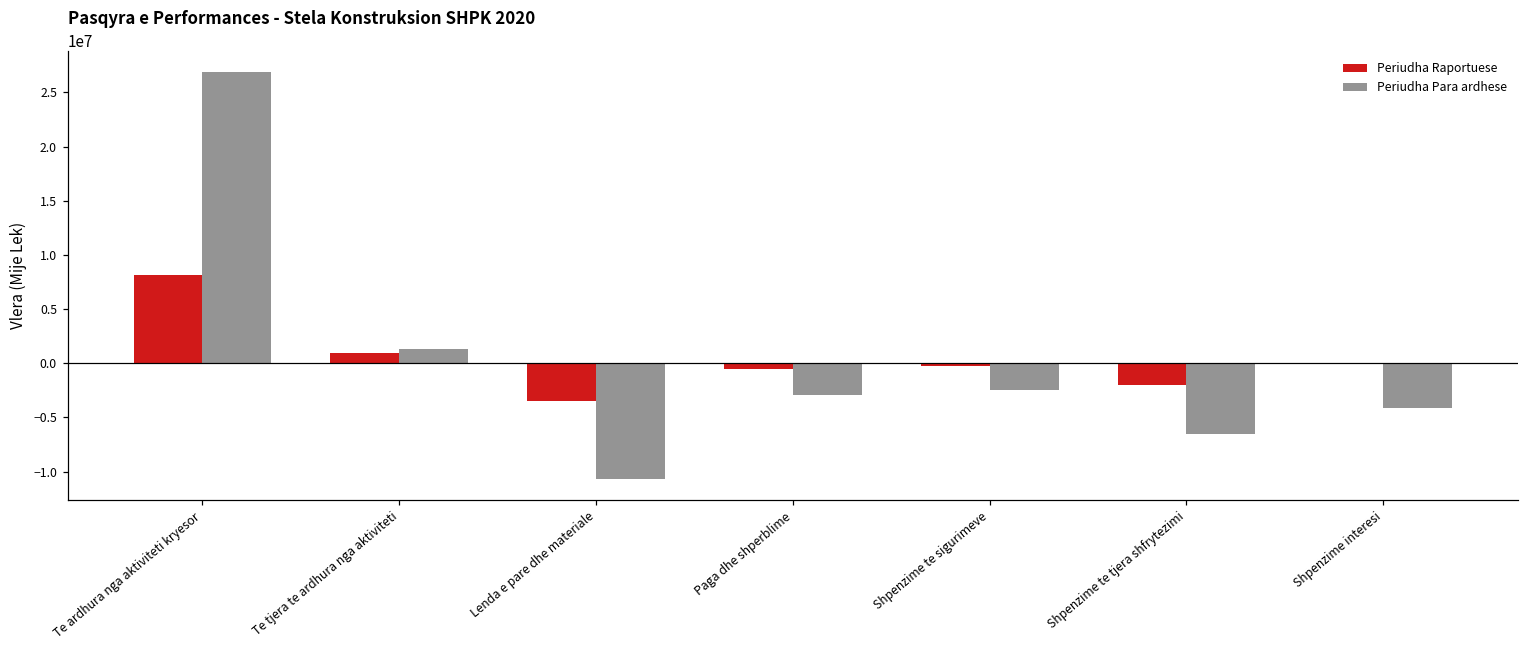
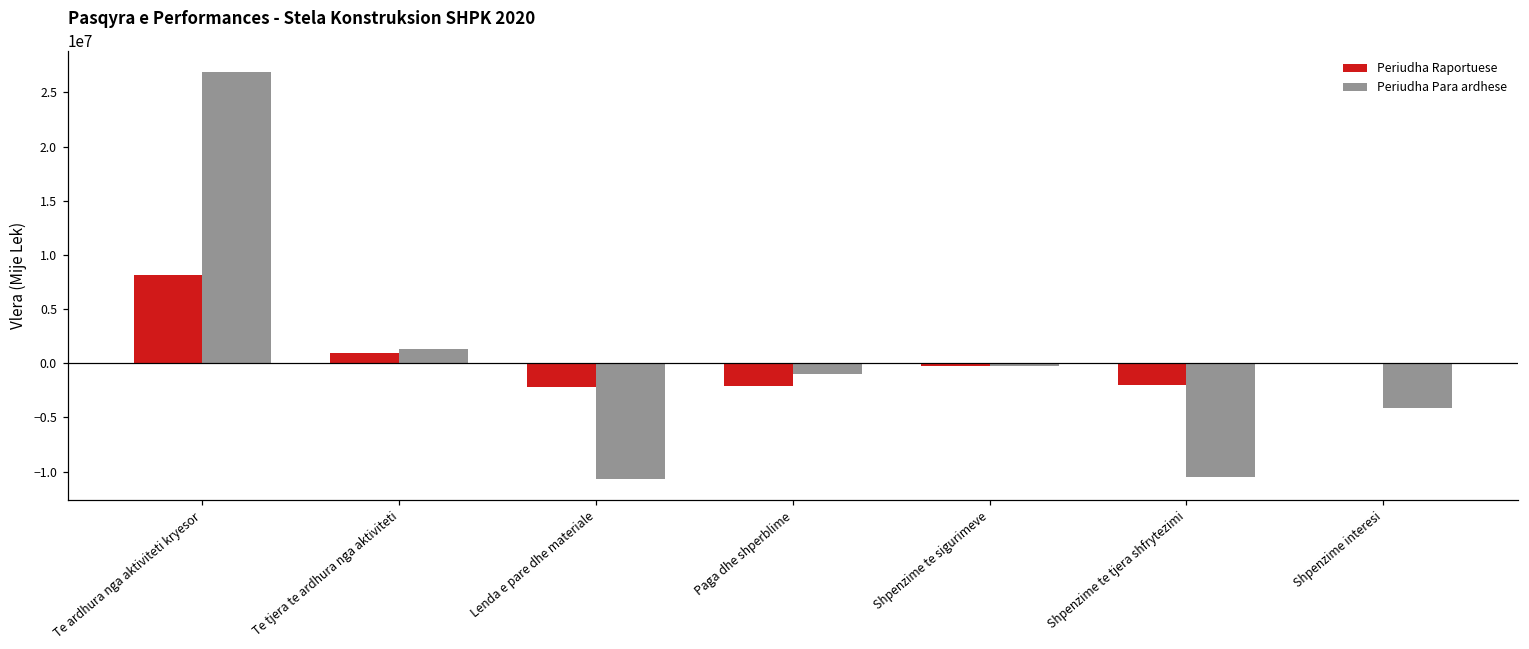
  {
    "Periudha Raportuese": {
      "Te ardhura nga aktiviteti kryesor": 8000000,
      "Te tjera te ardhura nga aktiviteti": 1000000,
-     "Lenda e pare dhe materiale": -3000000,
-     "Paga dhe shperblime": -1000000,
+     "Lenda e pare dhe materiale": -2000000,
+     "Paga dhe shperblime": -2000000,
      "Shpenzime te tjera shfrytezimi": -2000000
    },
    "Periudha Para ardhese": {
      "Te ardhura nga aktiviteti kryesor": 27000000,
      "Te tjera te ardhura nga aktiviteti": 1000000,
      "Lenda e pare dhe materiale": -11000000,
-     "Paga dhe shperblime": -3000000,
-     "Shpenzime te sigurimeve": -2000000,
-     "Shpenzime te tjera shfrytezimi": -7000000,
+     "Paga dhe shperblime": -1000000,
+     "Shpenzime te sigurimeve": 0,
+     "Shpenzime te tjera shfrytezimi": -10000000,
      "Shpenzime interesi": -4000000
    }
  }
